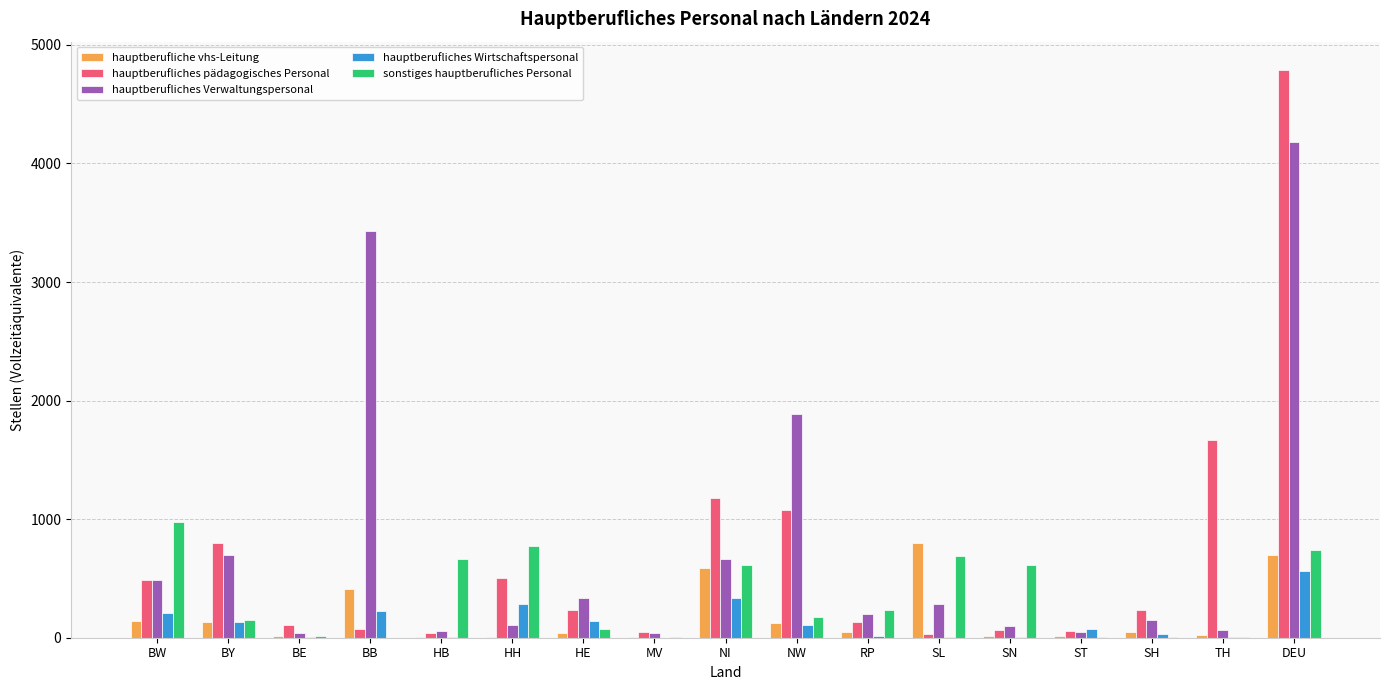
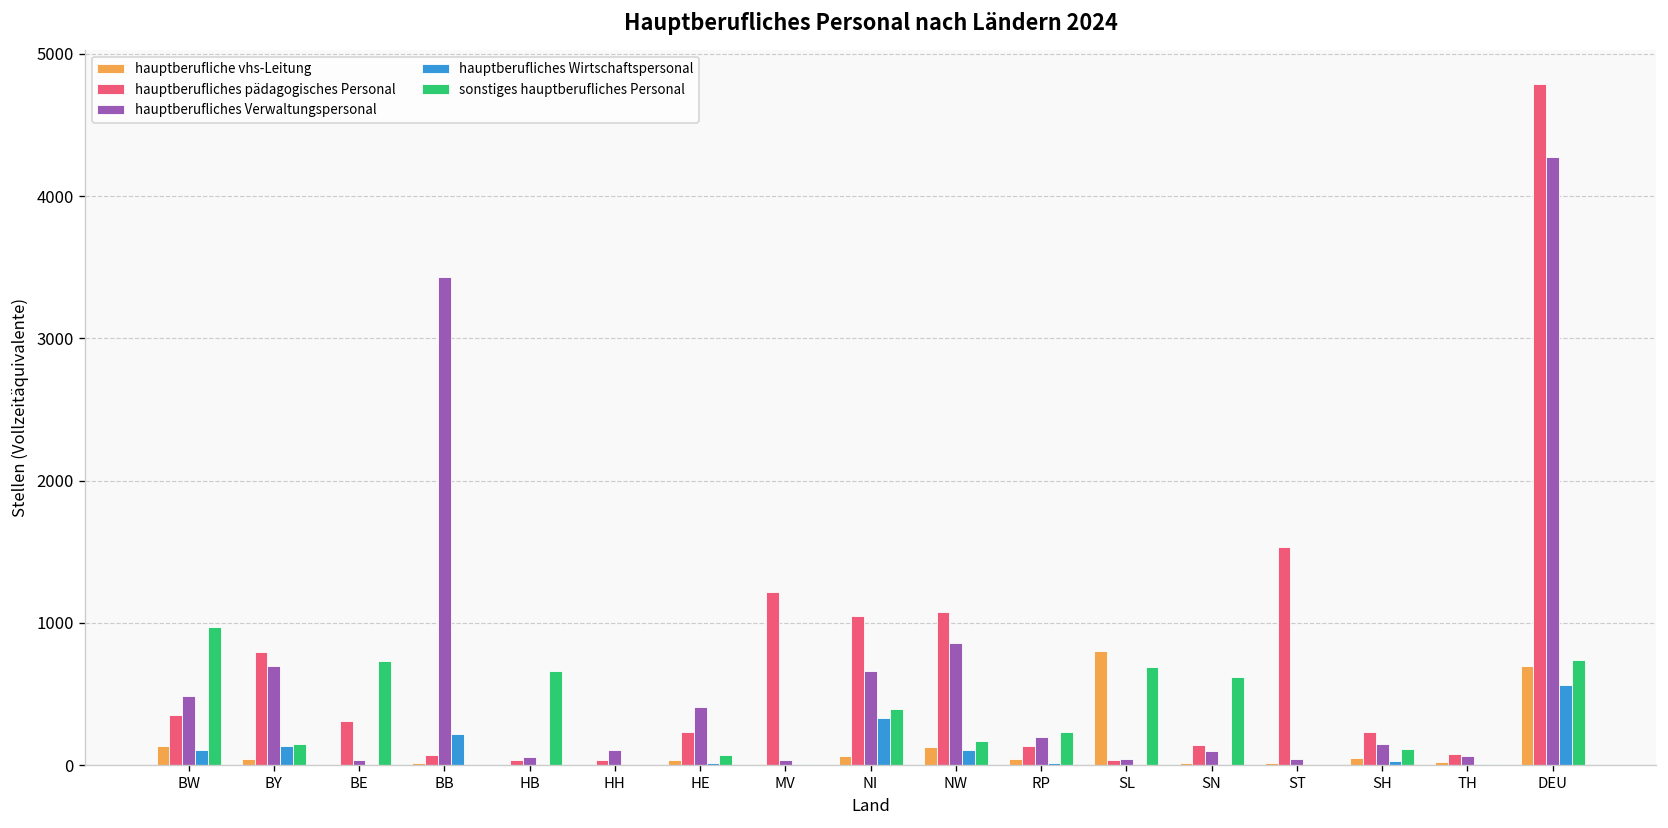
  {
    "hauptberufliche vhs-Leitung": {
      "BW": 140,
-     "BY": 130,
-     "BB": 410,
+     "BY": 40,
+     "BB": 20,
      "HE": 40,
-     "NI": 590,
+     "NI": 60,
      "NW": 130,
      "RP": 40,
      "SL": 800,
      "SH": 50,
      "TH": 20,
      "DEU": 700
    },
    "hauptberufliches pädagogisches Personal": {
-     "BW": 480,
+     "BW": 350,
      "BY": 800,
-     "BE": 110,
+     "BE": 310,
      "BB": 70,
      "HB": 40,
-     "HH": 510,
+     "HH": 30,
      "HE": 230,
-     "MV": 50,
-     "NI": 1180,
+     "MV": 1220,
+     "NI": 1050,
      "NW": 1080,
      "RP": 130,
      "SL": 30,
-     "SN": 70,
-     "ST": 60,
+     "SN": 140,
+     "ST": 1540,
      "SH": 230,
-     "TH": 1670,
+     "TH": 80,
      "DEU": 4790
    },
    "hauptberufliches Verwaltungspersonal": {
      "BW": 480,
      "BY": 690,
      "BE": 40,
      "BB": 3430,
      "HB": 60,
      "HH": 100,
-     "HE": 330,
+     "HE": 410,
      "MV": 40,
      "NI": 660,
-     "NW": 1890,
+     "NW": 860,
      "RP": 200,
-     "SL": 290,
+     "SL": 50,
      "SN": 100,
      "ST": 40,
      "SH": 150,
      "TH": 70,
-     "DEU": 4180
+     "DEU": 4270
    },
    "hauptberufliches Wirtschaftspersonal": {
-     "BW": 210,
+     "BW": 100,
      "BY": 140,
      "BB": 220,
-     "HH": 280,
-     "HE": 140,
+     "HH": 0,
+     "HE": 20,
      "NI": 340,
      "NW": 110,
-     "ST": 70,
+     "ST": 0,
      "SH": 30,
      "DEU": 560
    },
    "sonstiges hauptberufliches Personal": {
      "BW": 970,
      "BY": 150,
-     "BE": 10,
+     "BE": 740,
      "HB": 670,
-     "HH": 780,
+     "HH": 0,
      "HE": 80,
-     "NI": 610,
+     "NI": 390,
      "NW": 170,
      "RP": 240,
      "SL": 690,
      "SN": 620,
-     "SH": 10,
+     "SH": 120,
      "DEU": 740
    }
  }
